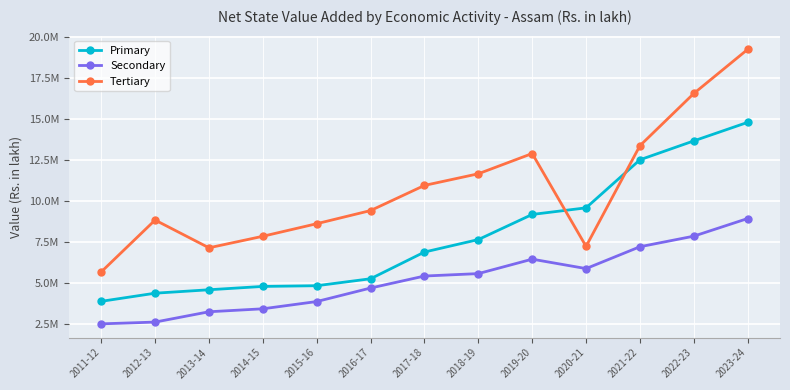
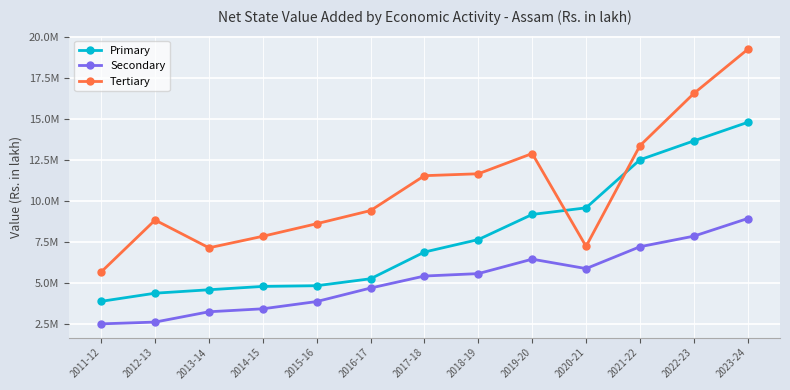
  {
    "Primary": {
      "2011-12": 3900000,
      "2012-13": 4400000,
      "2013-14": 4600000,
      "2014-15": 4800000,
      "2015-16": 4900000,
      "2016-17": 5300000,
      "2017-18": 6900000,
      "2018-19": 7700000,
      "2019-20": 9200000,
      "2020-21": 9600000,
      "2021-22": 12500000,
      "2022-23": 13700000,
      "2023-24": 14800000
    },
    "Secondary": {
      "2011-12": 2500000,
      "2012-13": 2600000,
      "2013-14": 3300000,
      "2014-15": 3500000,
      "2015-16": 3900000,
      "2016-17": 4700000,
      "2017-18": 5400000,
      "2018-19": 5600000,
      "2019-20": 6500000,
      "2020-21": 5900000,
      "2021-22": 7200000,
      "2022-23": 7900000,
      "2023-24": 9000000
    },
    "Tertiary": {
      "2011-12": 5700000,
      "2012-13": 8900000,
      "2013-14": 7200000,
      "2014-15": 7900000,
      "2015-16": 8600000,
      "2016-17": 9400000,
-     "2017-18": 11000000,
+     "2017-18": 11600000,
      "2018-19": 11700000,
      "2019-20": 12900000,
      "2020-21": 7300000,
      "2021-22": 13400000,
      "2022-23": 16600000,
      "2023-24": 19300000
    }
  }
